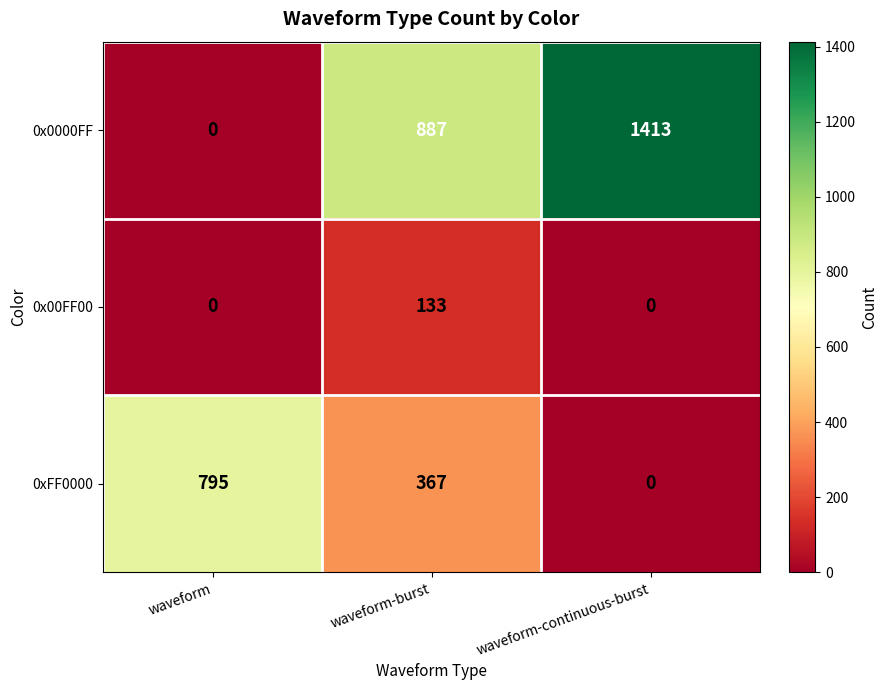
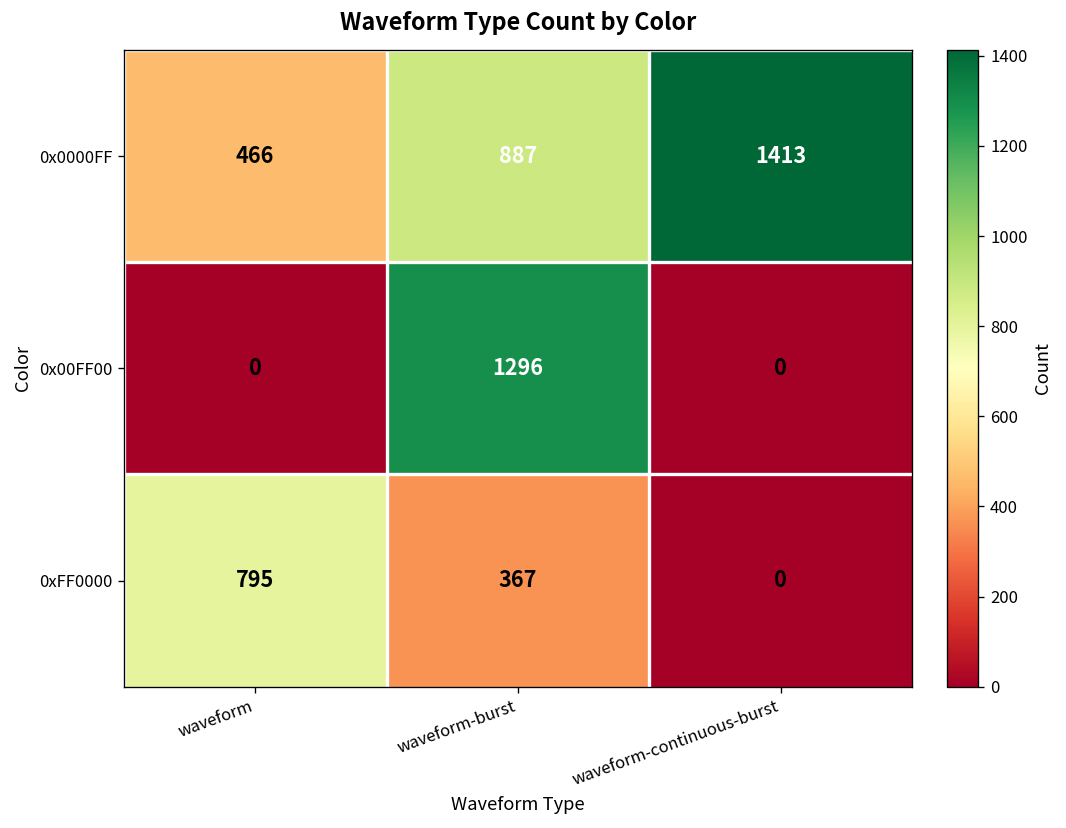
  {
    "0x0000FF": {
-     "waveform": 0,
+     "waveform": 466,
      "waveform-burst": 887,
      "waveform-continuous-burst": 1413
    },
    "0x00FF00": {
      "waveform": 0,
-     "waveform-burst": 133,
+     "waveform-burst": 1296,
      "waveform-continuous-burst": 0
    },
    "0xFF0000": {
      "waveform": 795,
      "waveform-burst": 367,
      "waveform-continuous-burst": 0
    }
  }
